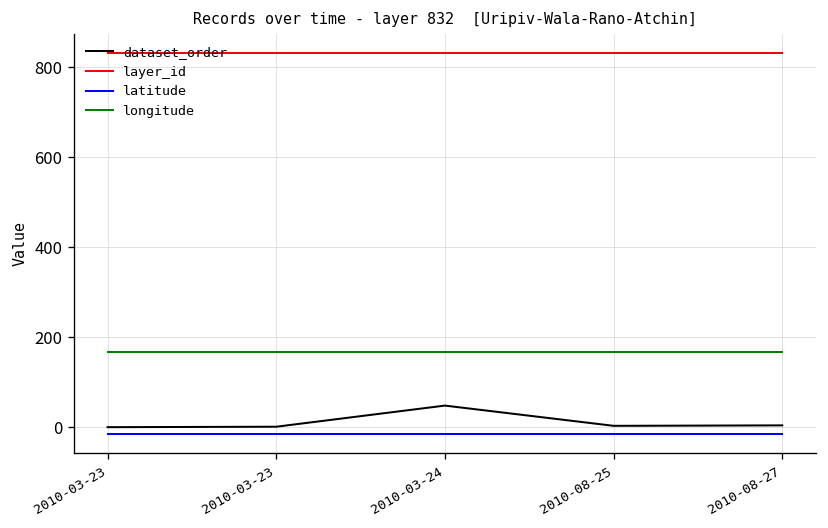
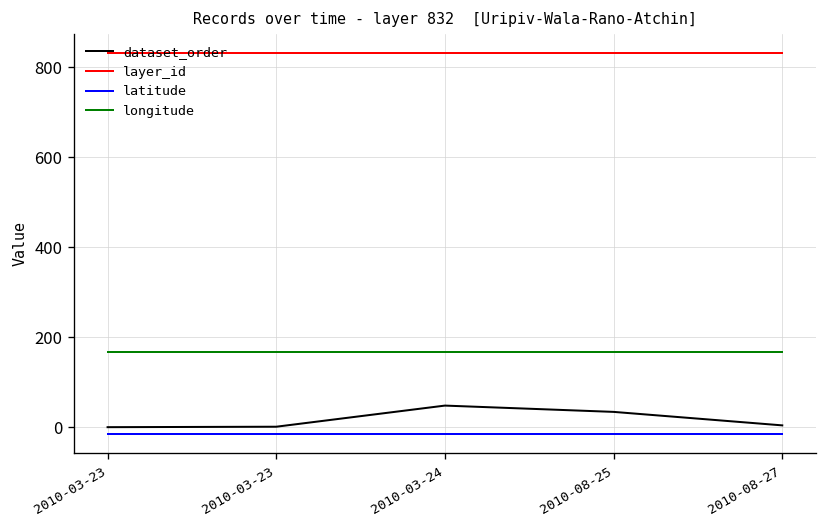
  {
    "dataset_order": {
      "2010-03-24": 50,
-     "2010-08-25": 0,
+     "2010-08-25": 30,
      "2010-08-27": 0
    },
    "layer_id": {
      "2010-03-24": 830,
      "2010-08-25": 830,
      "2010-08-27": 830
    },
    "latitude": {
      "2010-03-24": -20,
      "2010-08-25": -20,
      "2010-08-27": -20
    },
    "longitude": {
      "2010-03-24": 170,
      "2010-08-25": 170,
      "2010-08-27": 170
    }
  }
